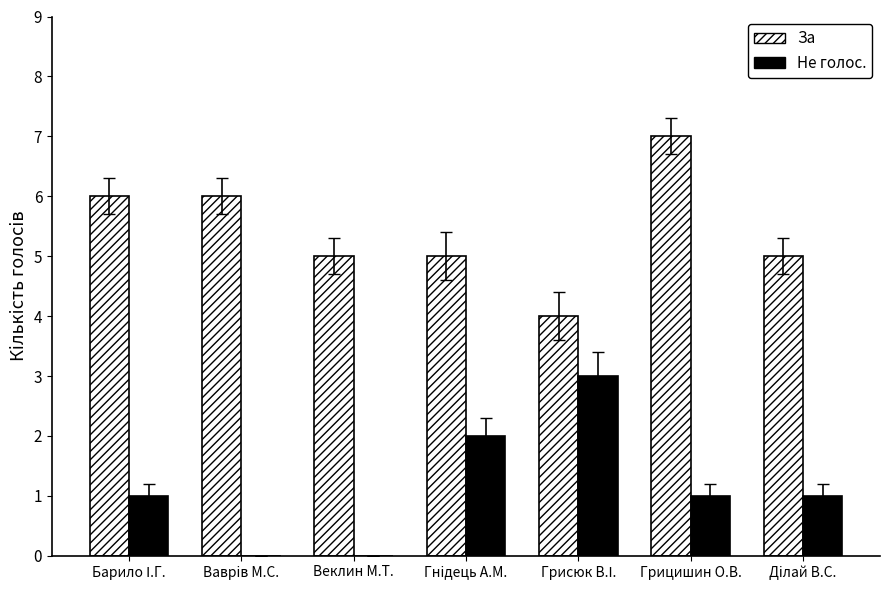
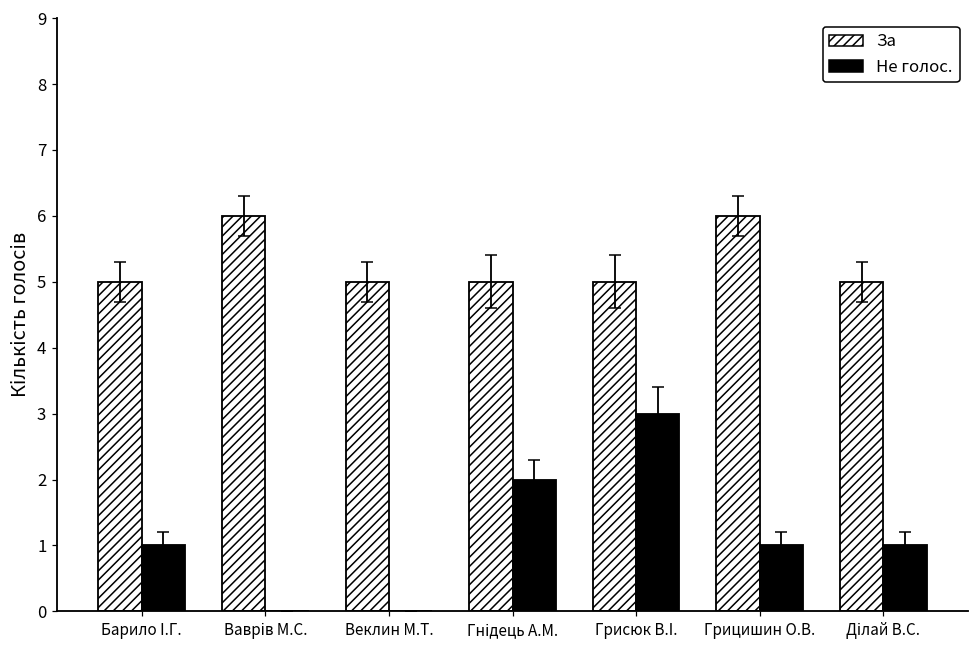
  {
    "За": {
-     "Барило І.Г.": 6,
+     "Барило І.Г.": 5,
      "Ваврів М.С.": 6,
      "Веклин М.Т.": 5,
      "Гнідець А.М.": 5,
-     "Грисюк В.І.": 4,
-     "Грицишин О.В.": 7,
+     "Грисюк В.І.": 5,
+     "Грицишин О.В.": 6,
      "Ділай В.С.": 5
    },
    "Не голос.": {
      "Барило І.Г.": 1,
      "Ваврів М.С.": 0,
      "Веклин М.Т.": 0,
      "Гнідець А.М.": 2,
      "Грисюк В.І.": 3,
      "Грицишин О.В.": 1,
      "Ділай В.С.": 1
    }
  }
